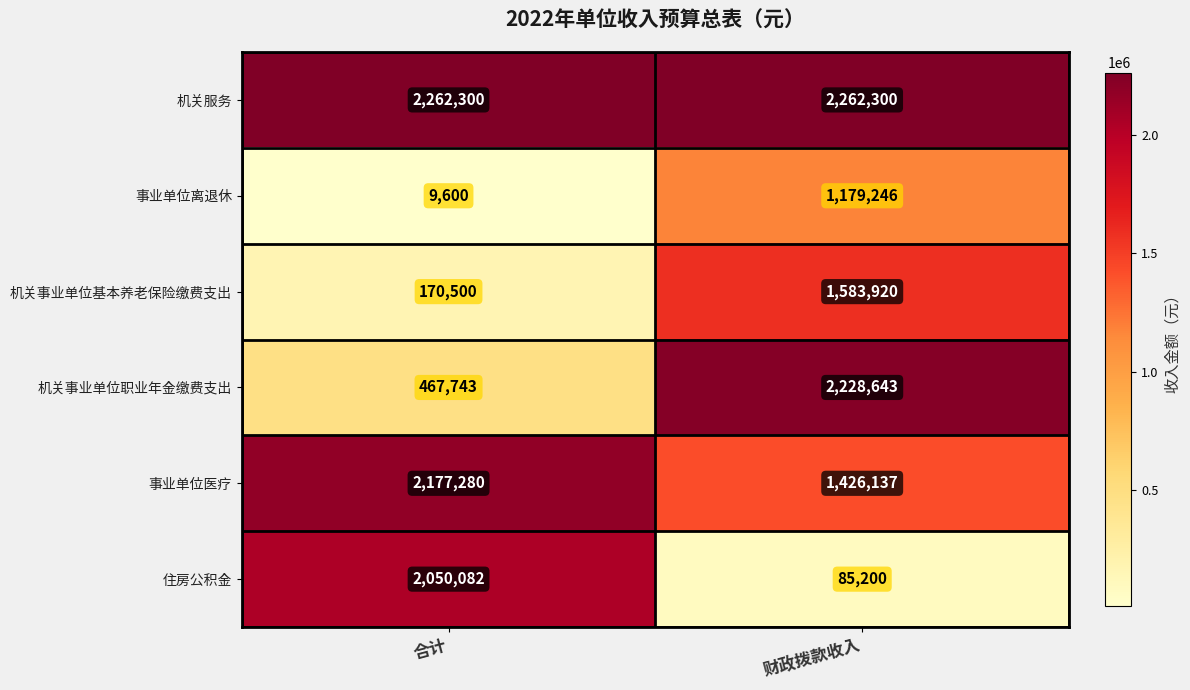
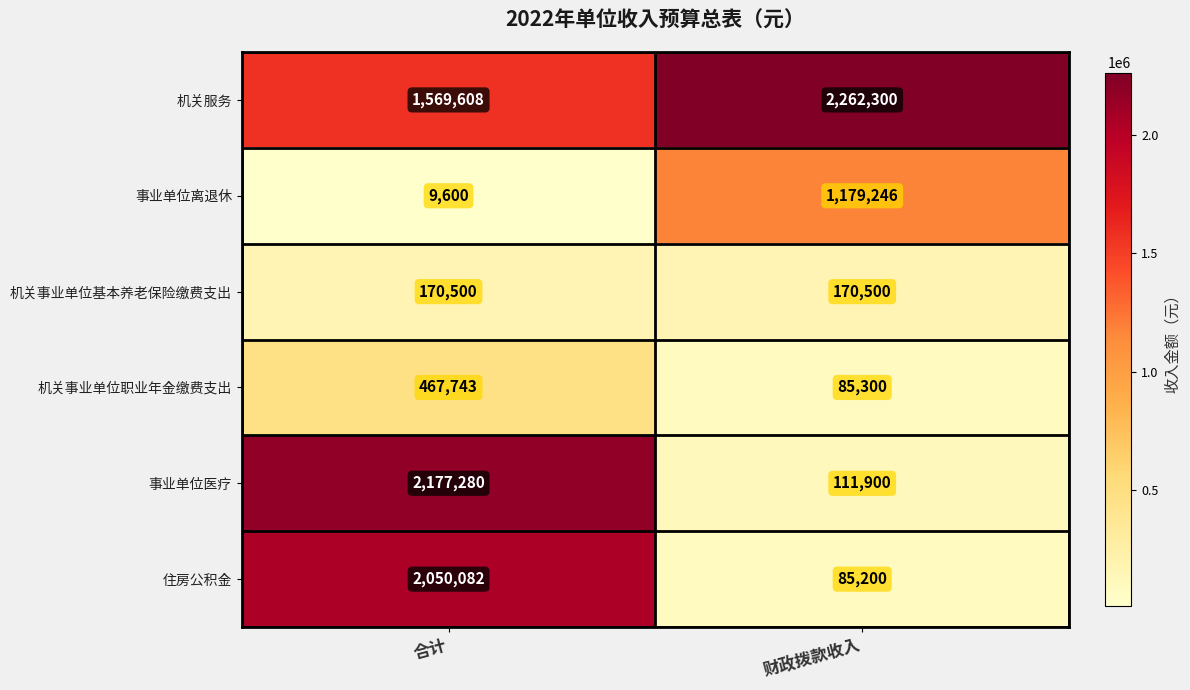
  {
    "机关服务": {
-     "合计": "2,262,300"
+     "合计": "1,569,608"
    },
    "机关事业单位基本养老保险缴费支出": {
-     "财政拨款收入": "1,583,920"
+     "财政拨款收入": "170,500"
    },
    "机关事业单位职业年金缴费支出": {
-     "财政拨款收入": "2,228,643"
+     "财政拨款收入": "85,300"
    },
    "事业单位医疗": {
-     "财政拨款收入": "1,426,137"
+     "财政拨款收入": "111,900"
    }
  }
